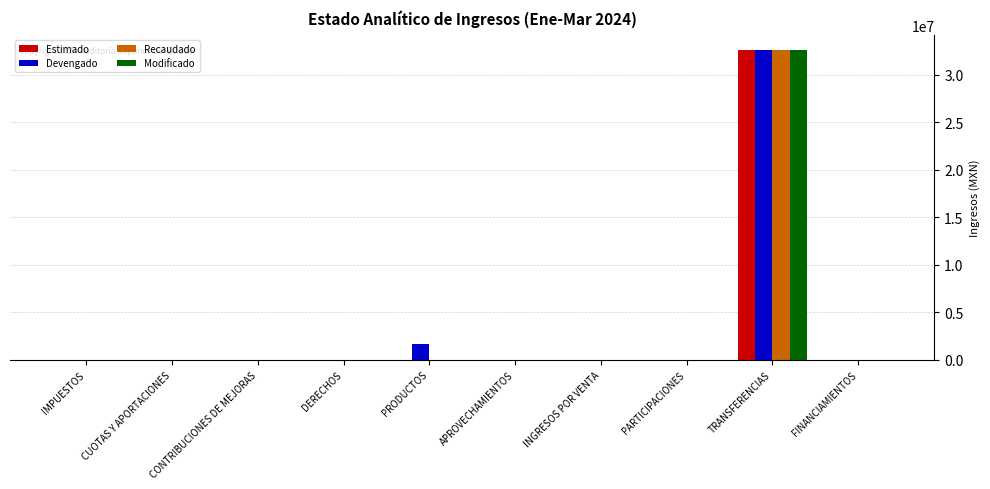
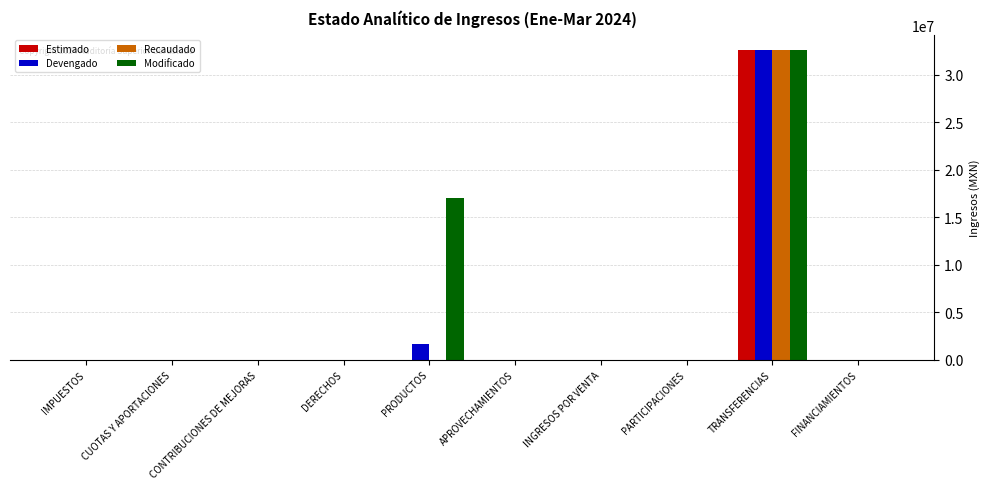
  {
    "Estimado": {
      "IMPUESTOS": 0,
      "CUOTAS Y APORTACIONES": 0,
      "CONTRIBUCIONES DE MEJORAS": 0,
      "DERECHOS": 0,
      "PRODUCTOS": 0,
      "APROVECHAMIENTOS": 0,
      "INGRESOS POR VENTA": 0,
      "PARTICIPACIONES": 0,
      "TRANSFERENCIAS": 33000000,
      "FINANCIAMIENTOS": 0
    },
    "Devengado": {
      "IMPUESTOS": 0,
      "CUOTAS Y APORTACIONES": 0,
      "CONTRIBUCIONES DE MEJORAS": 0,
      "DERECHOS": 0,
      "PRODUCTOS": 2000000,
      "APROVECHAMIENTOS": 0,
      "INGRESOS POR VENTA": 0,
      "PARTICIPACIONES": 0,
      "TRANSFERENCIAS": 33000000,
      "FINANCIAMIENTOS": 0
    },
    "Recaudado": {
      "IMPUESTOS": 0,
      "CUOTAS Y APORTACIONES": 0,
      "CONTRIBUCIONES DE MEJORAS": 0,
      "DERECHOS": 0,
      "APROVECHAMIENTOS": 0,
      "INGRESOS POR VENTA": 0,
      "PARTICIPACIONES": 0,
      "TRANSFERENCIAS": 33000000,
      "FINANCIAMIENTOS": 0
    },
    "Modificado": {
      "IMPUESTOS": 0,
      "CUOTAS Y APORTACIONES": 0,
      "CONTRIBUCIONES DE MEJORAS": 0,
      "DERECHOS": 0,
-     "PRODUCTOS": 0,
+     "PRODUCTOS": 17000000,
      "APROVECHAMIENTOS": 0,
      "INGRESOS POR VENTA": 0,
      "PARTICIPACIONES": 0,
      "TRANSFERENCIAS": 33000000,
      "FINANCIAMIENTOS": 0
    }
  }
